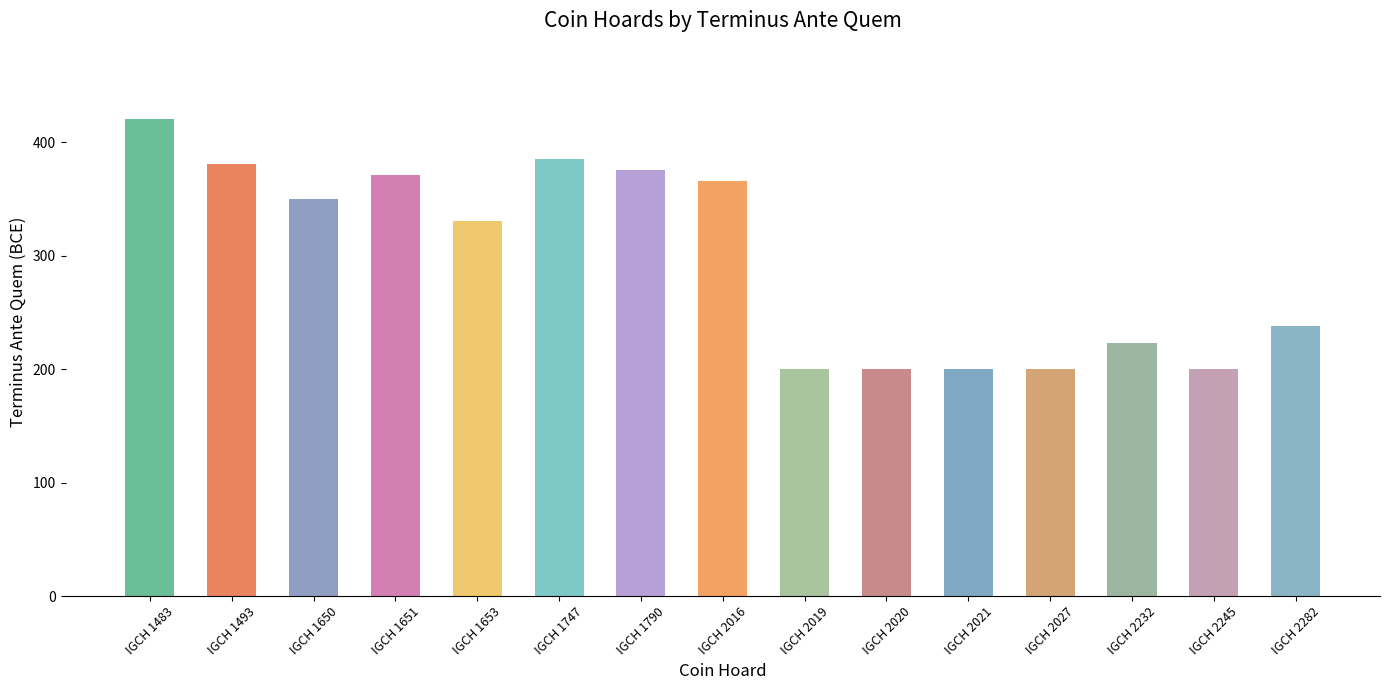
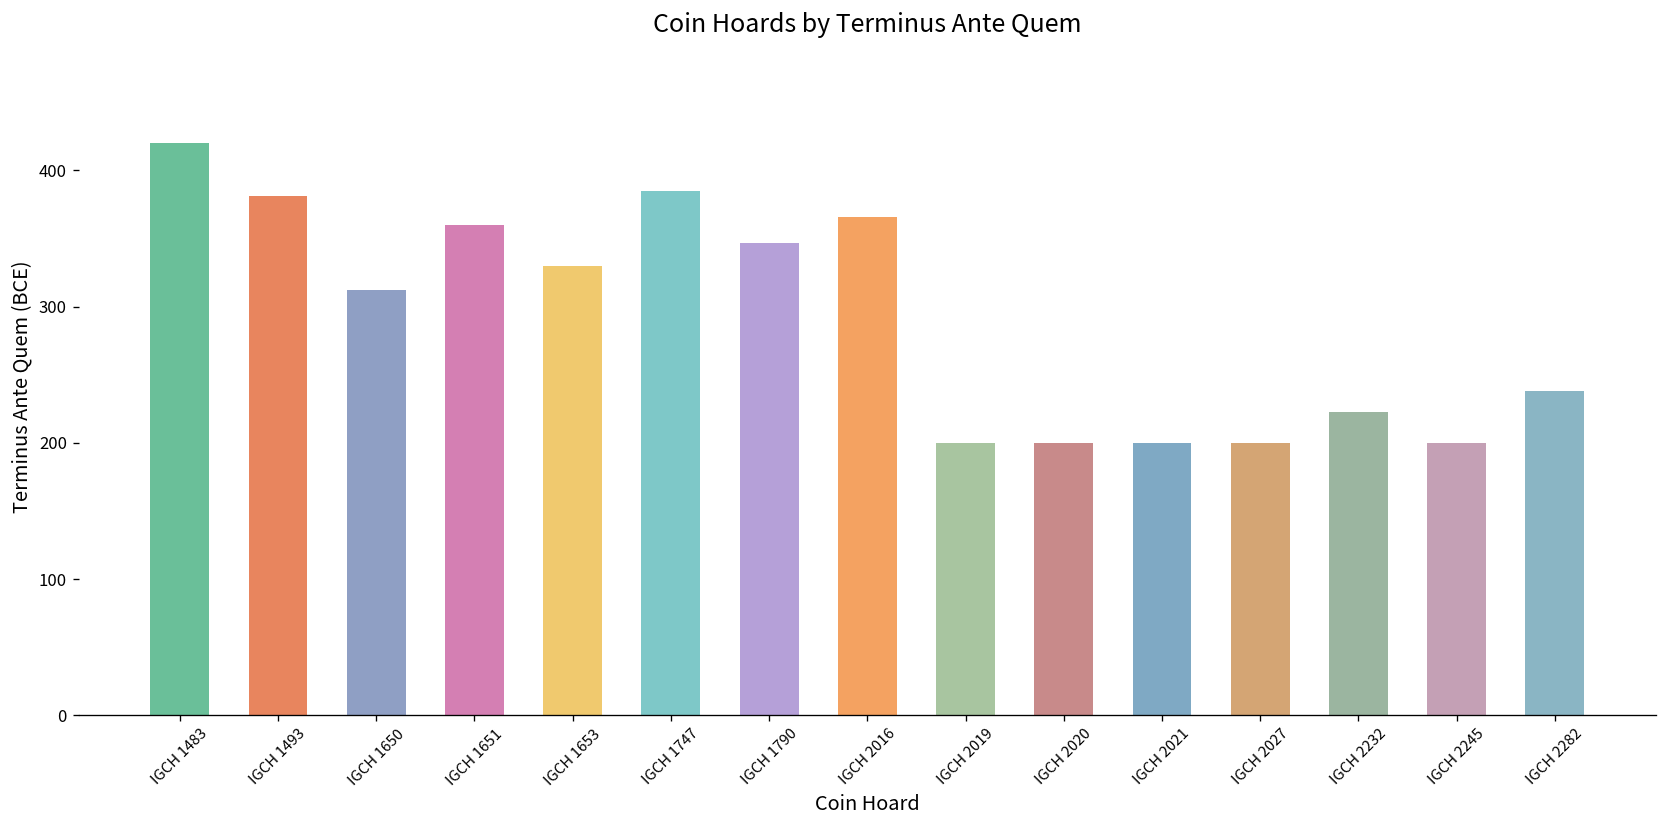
  {
    "IGCH 1483": 420,
    "IGCH 1493": 381,
-   "IGCH 1650": 350,
-   "IGCH 1651": 371,
+   "IGCH 1650": 312,
+   "IGCH 1651": 360,
    "IGCH 1653": 330,
    "IGCH 1747": 385,
-   "IGCH 1790": 375,
+   "IGCH 1790": 347,
    "IGCH 2016": 366,
    "IGCH 2019": 200,
    "IGCH 2020": 200,
    "IGCH 2021": 200,
    "IGCH 2027": 200,
    "IGCH 2232": 223,
    "IGCH 2245": 200,
    "IGCH 2282": 238
  }
